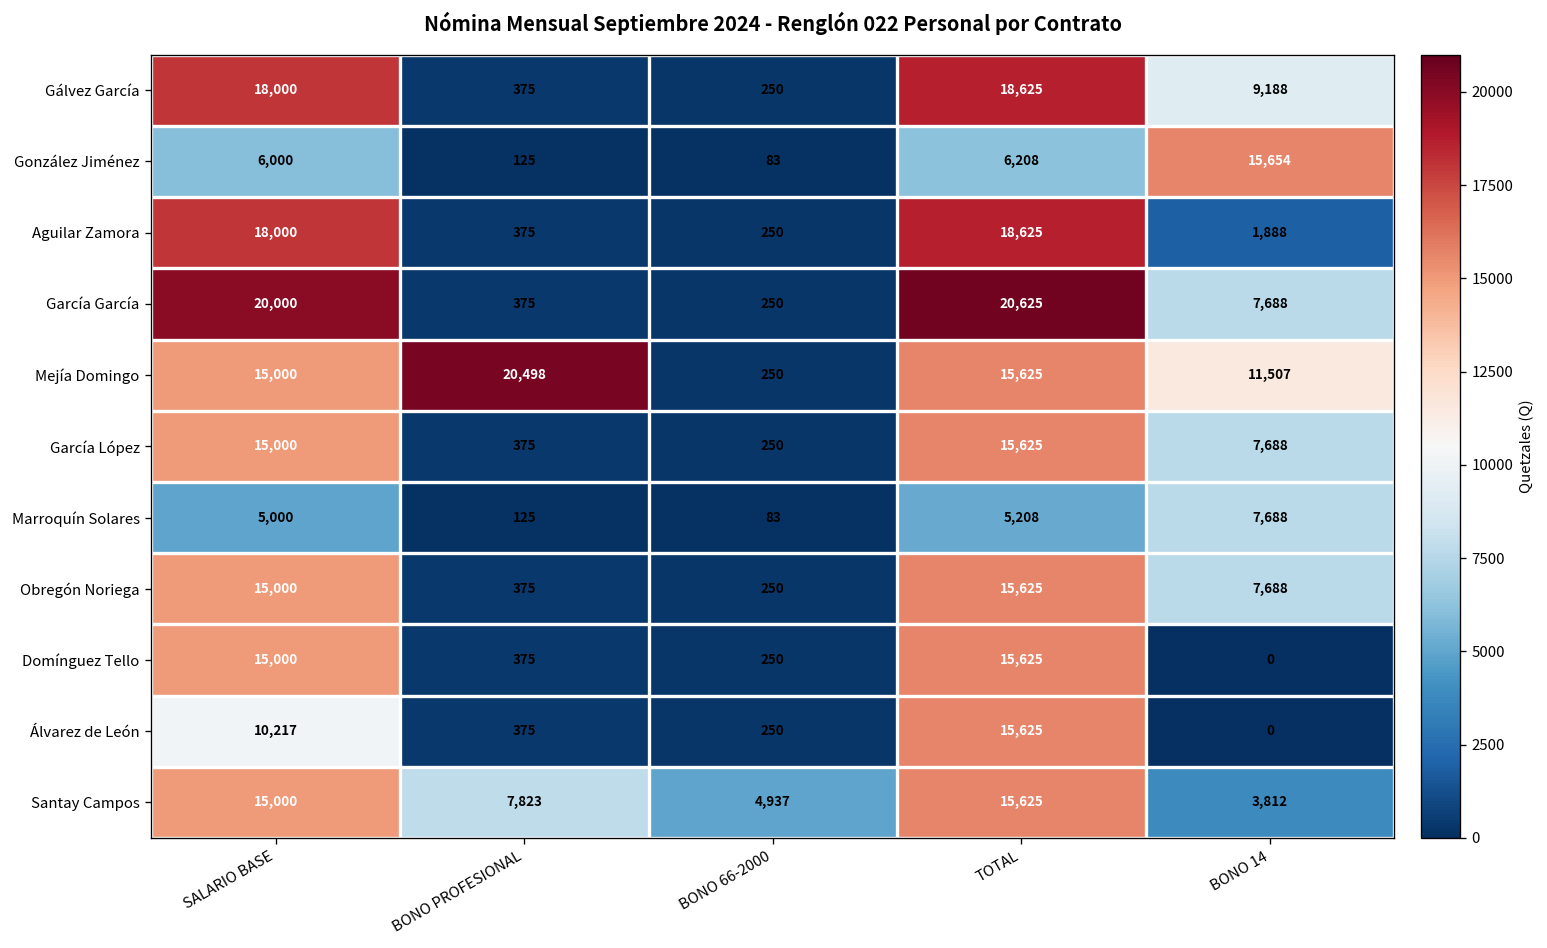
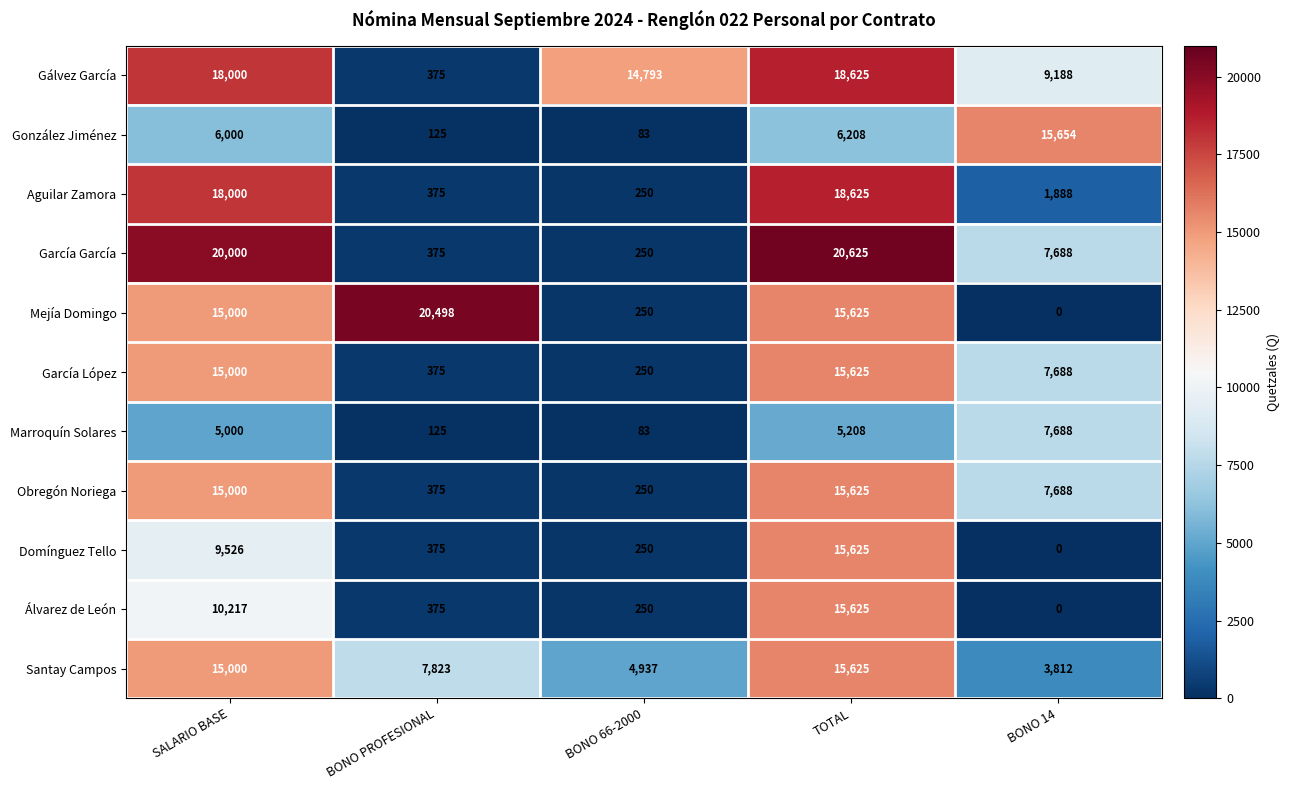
  {
    "Gálvez García": {
      "SALARIO BASE": "18,000",
      "BONO PROFESIONAL": "375",
-     "BONO 66-2000": "250",
+     "BONO 66-2000": "14,793",
      "TOTAL": "18,625",
      "BONO 14": "9,188"
    },
    "González Jiménez": {
      "SALARIO BASE": "6,000",
      "BONO PROFESIONAL": "125",
      "BONO 66-2000": "83",
      "TOTAL": "6,208",
      "BONO 14": "15,654"
    },
    "Aguilar Zamora": {
      "SALARIO BASE": "18,000",
      "BONO PROFESIONAL": "375",
      "BONO 66-2000": "250",
      "TOTAL": "18,625",
      "BONO 14": "1,888"
    },
    "García García": {
      "SALARIO BASE": "20,000",
      "BONO PROFESIONAL": "375",
      "BONO 66-2000": "250",
      "TOTAL": "20,625",
      "BONO 14": "7,688"
    },
    "Mejía Domingo": {
      "SALARIO BASE": "15,000",
      "BONO PROFESIONAL": "20,498",
      "BONO 66-2000": "250",
      "TOTAL": "15,625",
-     "BONO 14": "11,507"
+     "BONO 14": "0"
    },
    "García López": {
      "SALARIO BASE": "15,000",
      "BONO PROFESIONAL": "375",
      "BONO 66-2000": "250",
      "TOTAL": "15,625",
      "BONO 14": "7,688"
    },
    "Marroquín Solares": {
      "SALARIO BASE": "5,000",
      "BONO PROFESIONAL": "125",
      "BONO 66-2000": "83",
      "TOTAL": "5,208",
      "BONO 14": "7,688"
    },
    "Obregón Noriega": {
      "SALARIO BASE": "15,000",
      "BONO PROFESIONAL": "375",
      "BONO 66-2000": "250",
      "TOTAL": "15,625",
      "BONO 14": "7,688"
    },
    "Domínguez Tello": {
-     "SALARIO BASE": "15,000",
+     "SALARIO BASE": "9,526",
      "BONO PROFESIONAL": "375",
      "BONO 66-2000": "250",
      "TOTAL": "15,625",
      "BONO 14": "0"
    },
    "Álvarez de León": {
      "SALARIO BASE": "10,217",
      "BONO PROFESIONAL": "375",
      "BONO 66-2000": "250",
      "TOTAL": "15,625",
      "BONO 14": "0"
    },
    "Santay Campos": {
      "SALARIO BASE": "15,000",
      "BONO PROFESIONAL": "7,823",
      "BONO 66-2000": "4,937",
      "TOTAL": "15,625",
      "BONO 14": "3,812"
    }
  }
